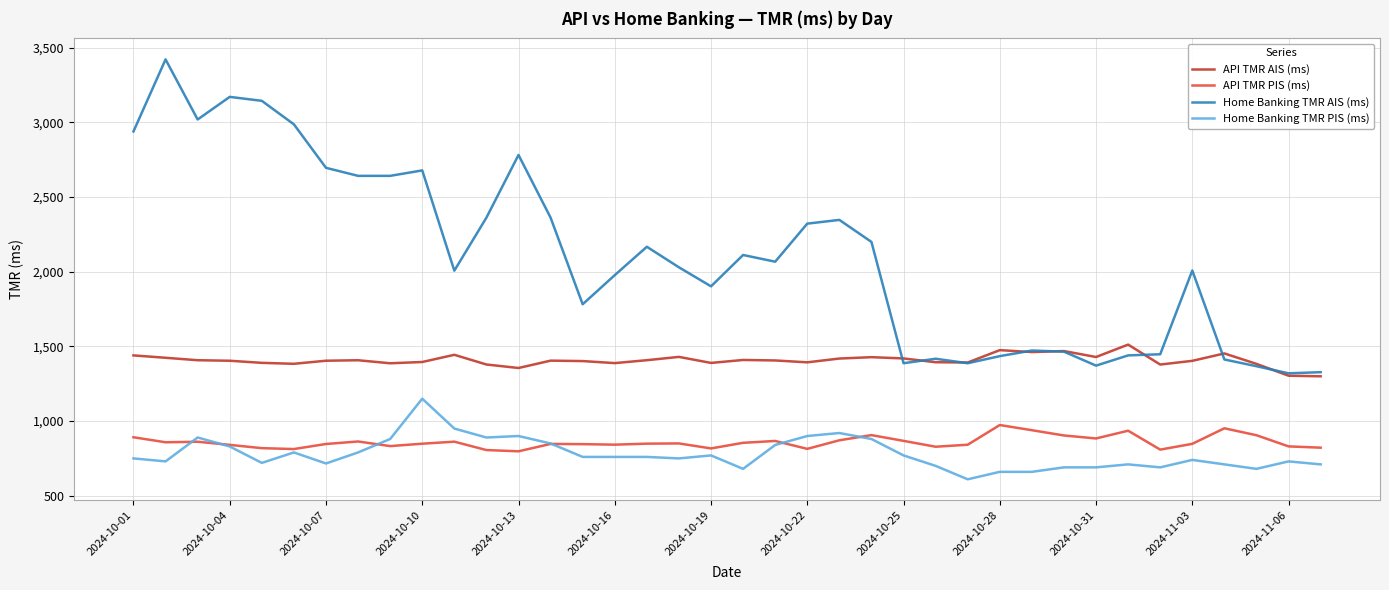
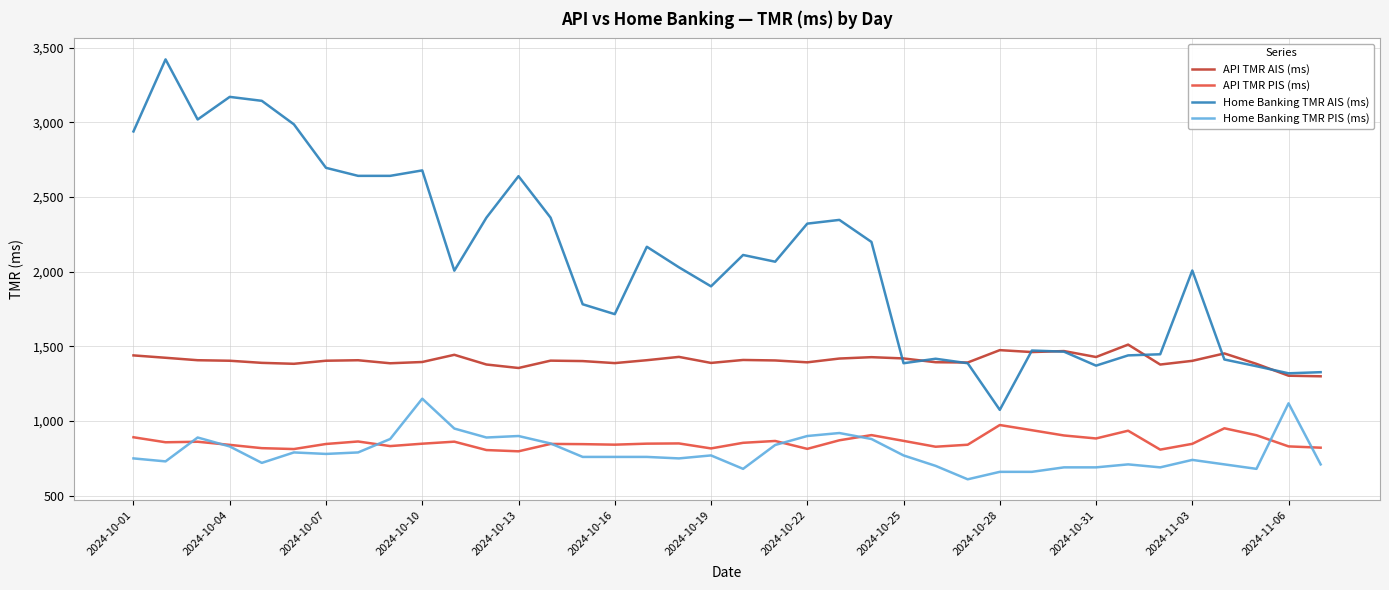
  {
    "Home Banking TMR AIS (ms)": {
      "2024-10-01": "2,940",
      "2024-10-04": "3,170",
      "2024-10-07": "2,700",
      "2024-10-10": "2,680",
-     "2024-10-13": "2,780",
-     "2024-10-16": "1,980",
+     "2024-10-13": "2,640",
+     "2024-10-16": "1,720",
      "2024-10-19": "1,900",
      "2024-10-22": "2,320",
      "2024-10-25": "1,390",
-     "2024-10-28": "1,440",
+     "2024-10-28": "1,080",
      "2024-10-31": "1,370",
      "2024-11-03": "2,010"
    },
    "Home Banking TMR PIS (ms)": {
      "2024-10-01": "750",
-     "2024-10-07": "720",
+     "2024-10-07": "780",
      "2024-10-10": "1,150",
      "2024-10-13": "900",
      "2024-10-16": "760",
      "2024-10-19": "770",
      "2024-10-22": "900",
      "2024-10-25": "770",
      "2024-10-28": "660",
      "2024-10-31": "690",
      "2024-11-03": "740",
-     "2024-11-06": "730"
+     "2024-11-06": "1,120"
    }
  }
